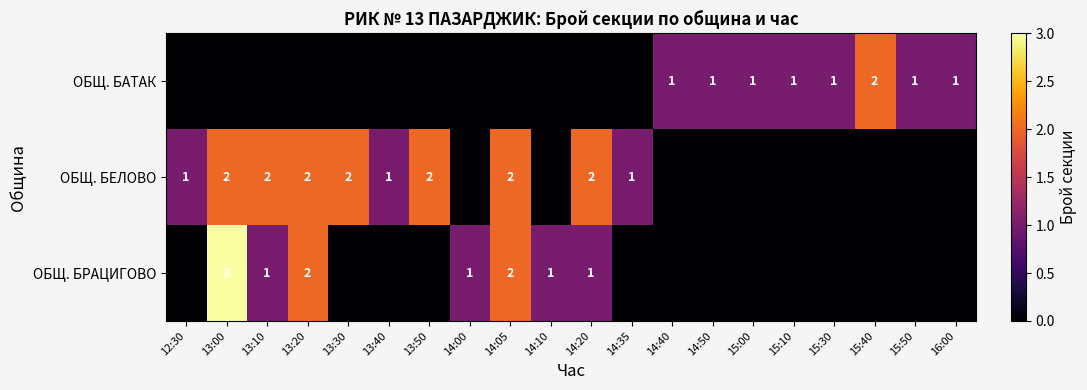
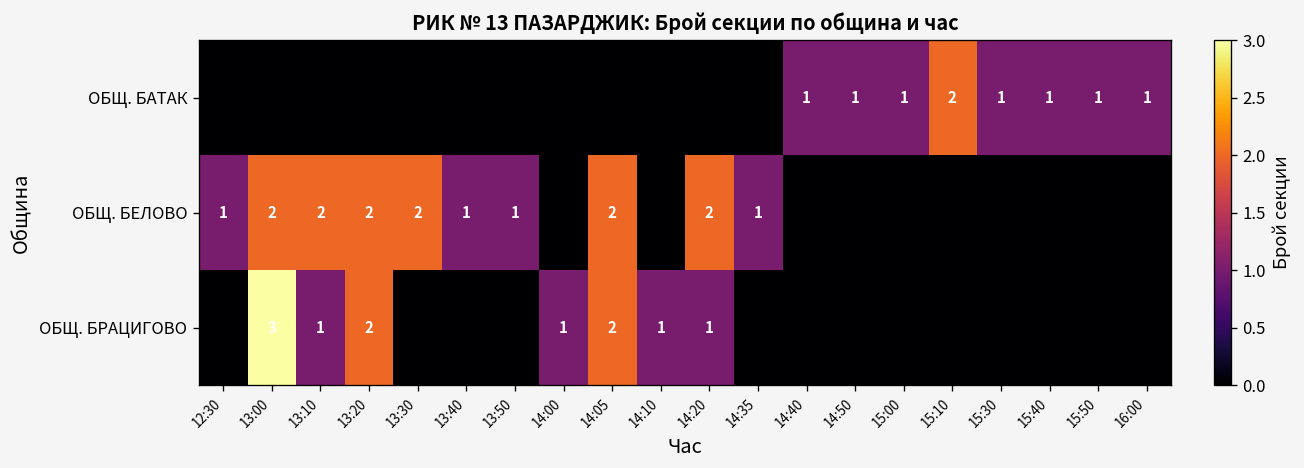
  {
    "ОБЩ. БАТАК": {
      "14:40": 1,
      "14:50": 1,
      "15:00": 1,
-     "15:10": 1,
+     "15:10": 2,
      "15:30": 1,
-     "15:40": 2,
+     "15:40": 1,
      "15:50": 1,
      "16:00": 1
    },
    "ОБЩ. БЕЛОВО": {
      "12:30": 1,
      "13:00": 2,
      "13:10": 2,
      "13:20": 2,
      "13:30": 2,
      "13:40": 1,
-     "13:50": 2,
+     "13:50": 1,
      "14:05": 2,
      "14:20": 2,
      "14:35": 1
    },
    "ОБЩ. БРАЦИГОВО": {
      "13:00": 3,
      "13:10": 1,
      "13:20": 2,
      "14:00": 1,
      "14:05": 2,
      "14:10": 1,
      "14:20": 1
    }
  }
